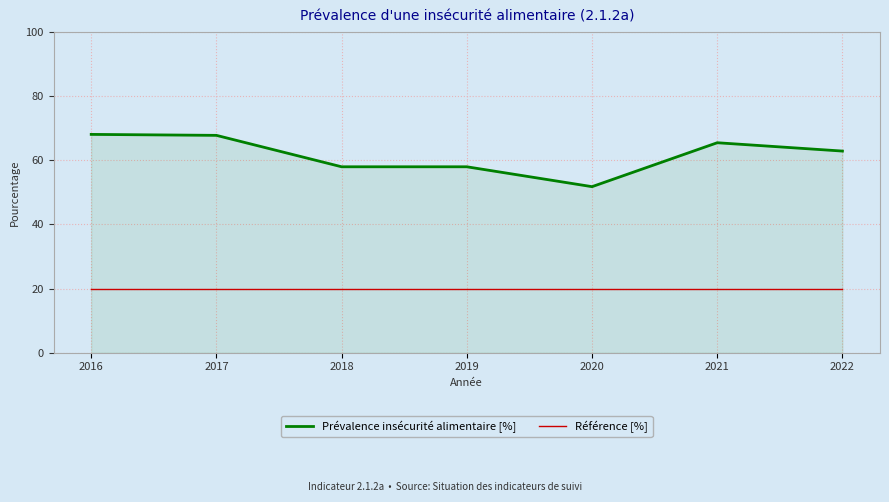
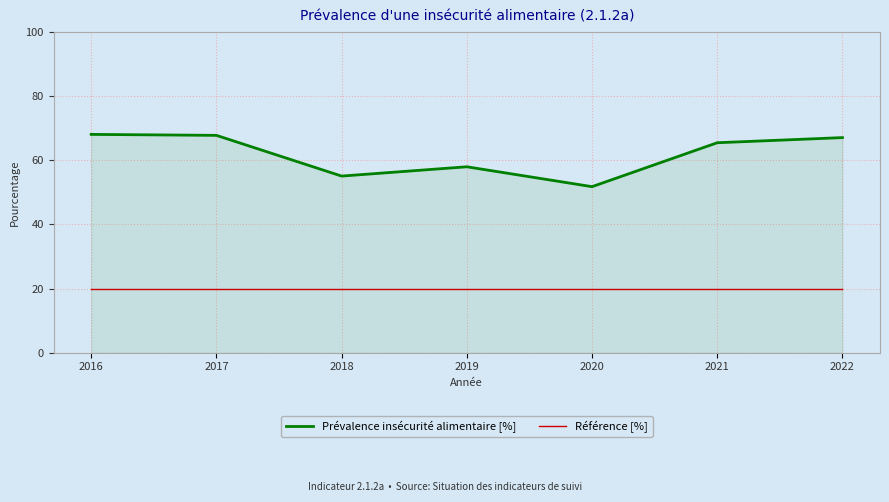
  {
    "Prévalence insécurité alimentaire [%]": {
      "2016": 68,
      "2017": 68,
-     "2018": 58,
+     "2018": 55,
      "2019": 58,
      "2020": 52,
      "2021": 66,
-     "2022": 63
+     "2022": 67
    },
    "Référence [%]": {
      "2016": 20,
      "2017": 20,
      "2018": 20,
      "2019": 20,
      "2020": 20,
      "2021": 20,
      "2022": 20
    }
  }
